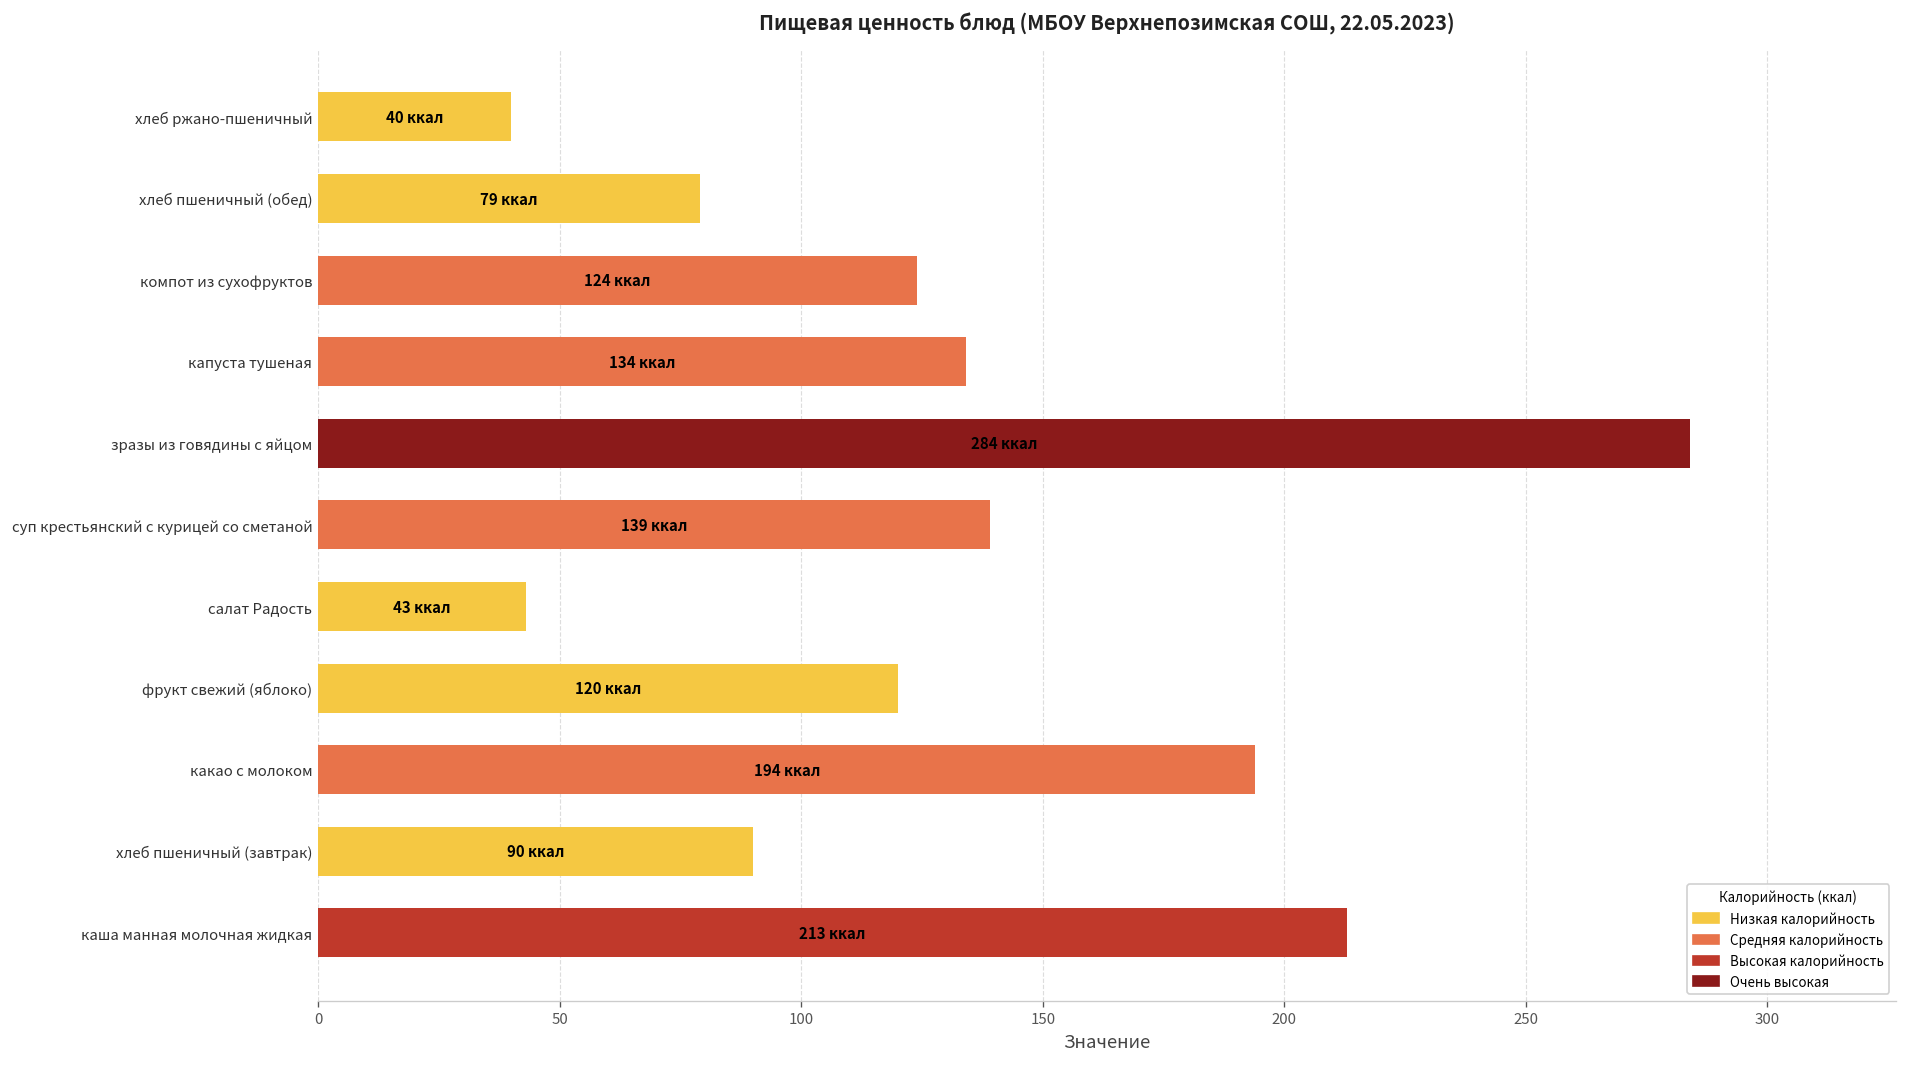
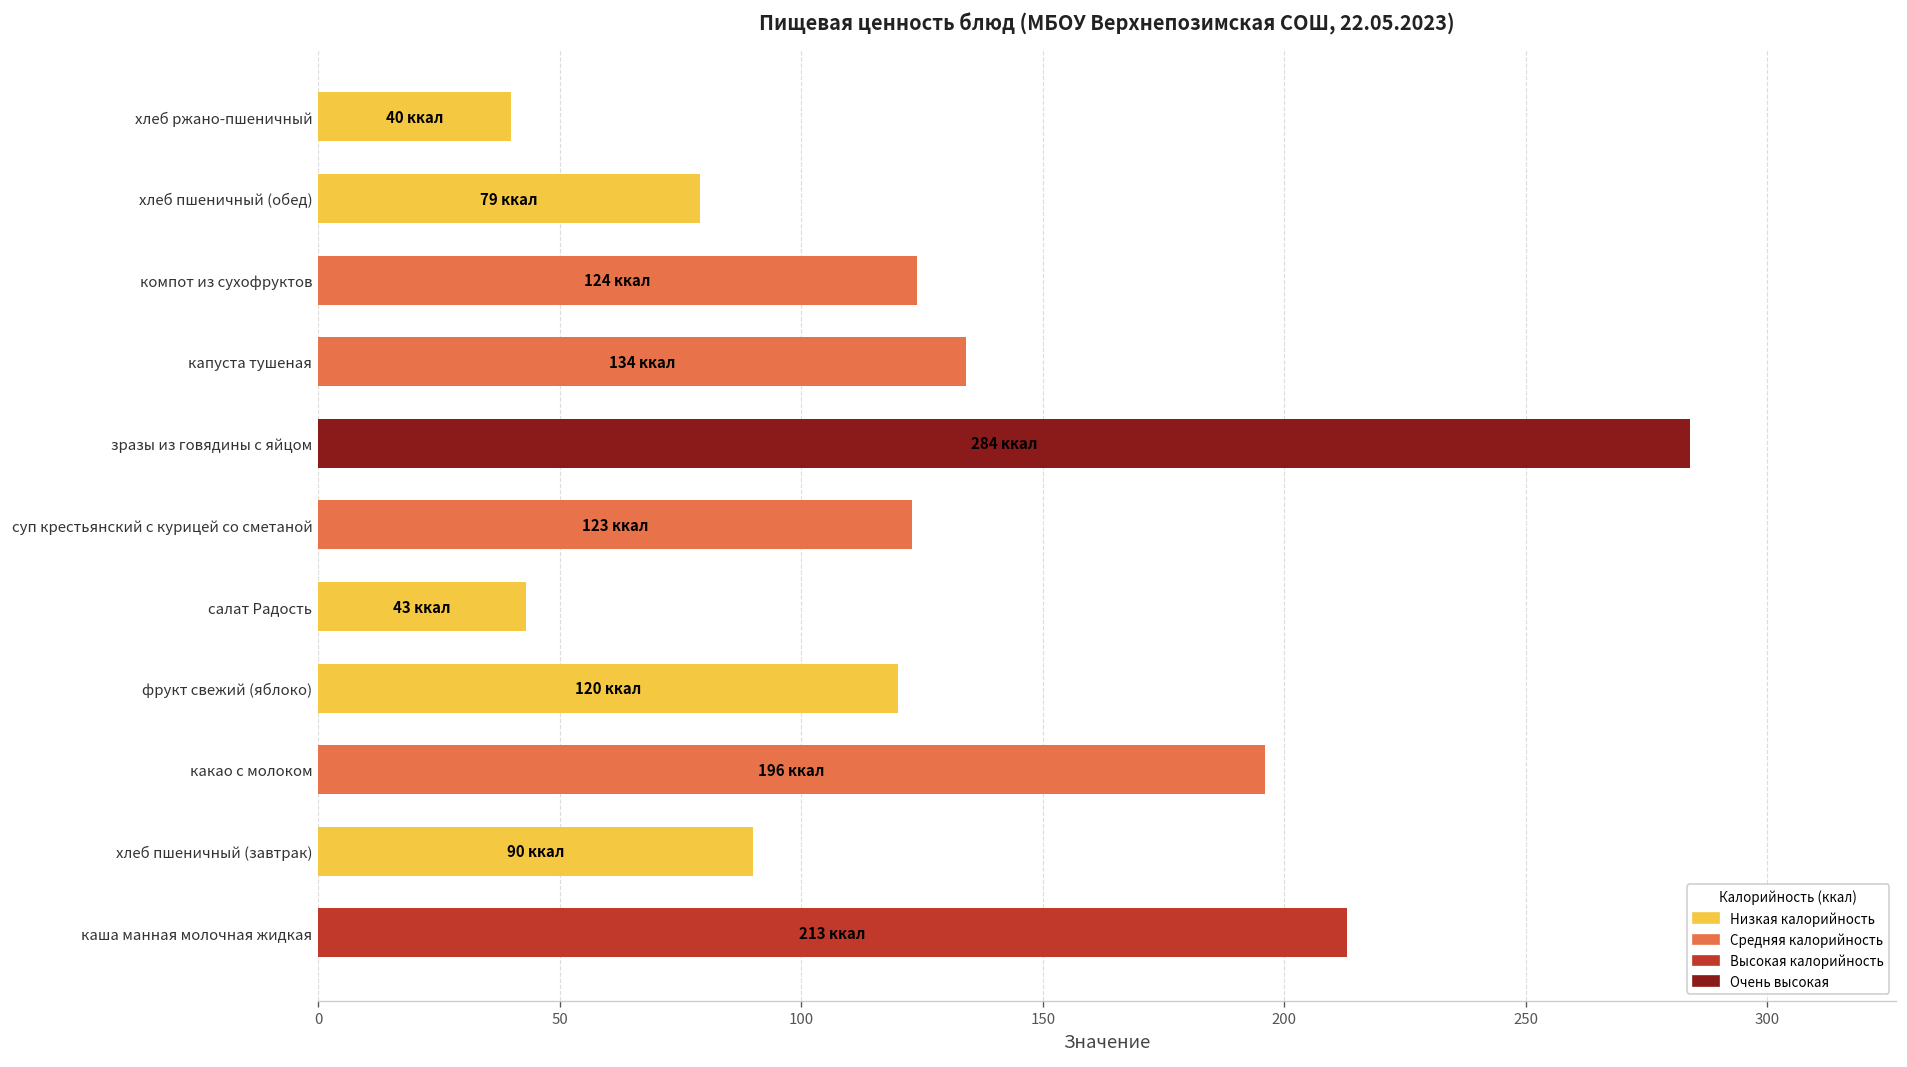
  {
    "хлеб ржано-пшеничный": 40,
    "хлеб пшеничный (обед)": 79,
    "компот из сухофруктов": 124,
    "капуста тушеная": 134,
    "зразы из говядины с яйцом": 284,
-   "суп крестьянский с курицей со сметаной": 139,
+   "суп крестьянский с курицей со сметаной": 123,
    "салат Радость": 43,
    "фрукт свежий (яблоко)": 120,
-   "какао с молоком": 194,
+   "какао с молоком": 196,
    "хлеб пшеничный (завтрак)": 90,
    "каша манная молочная жидкая": 213
  }
